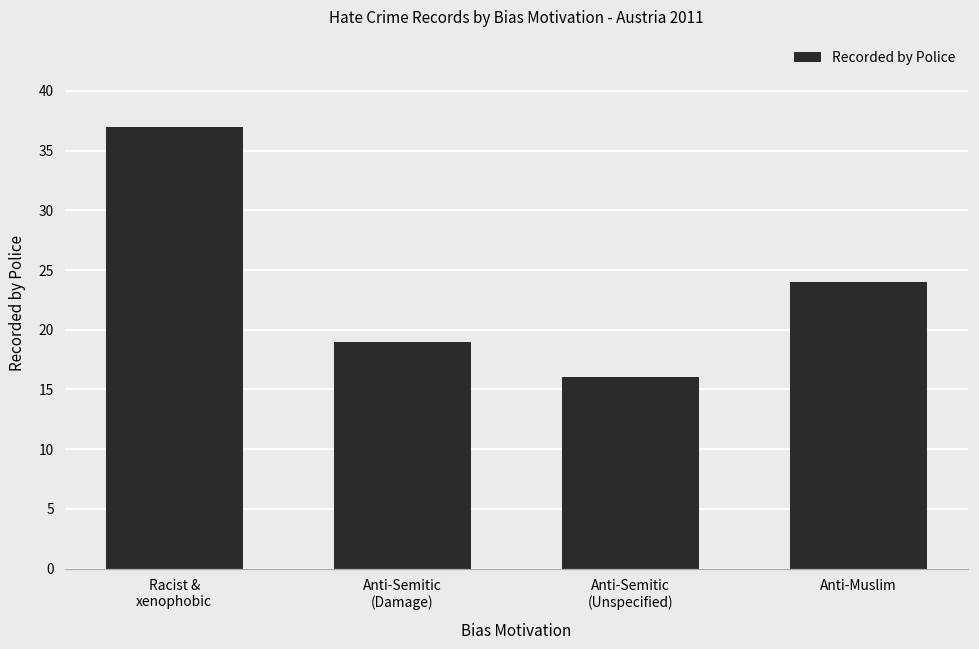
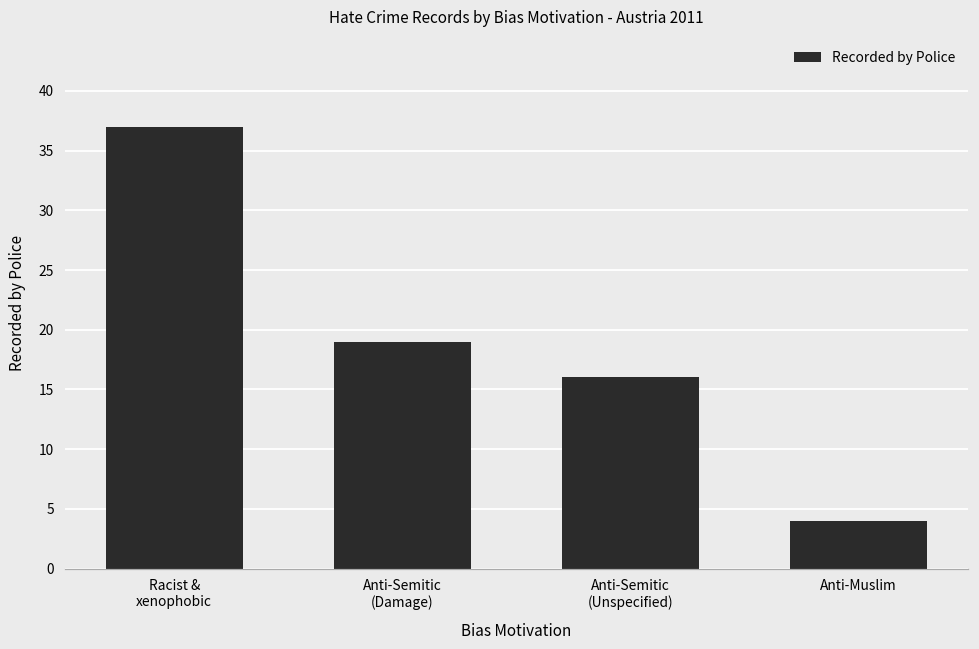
  {
    "Racist & xenophobic": 37,
    "Anti-Semitic (Damage)": 19,
    "Anti-Semitic (Unspecified)": 16,
-   "Anti-Muslim": 24
+   "Anti-Muslim": 4
  }
